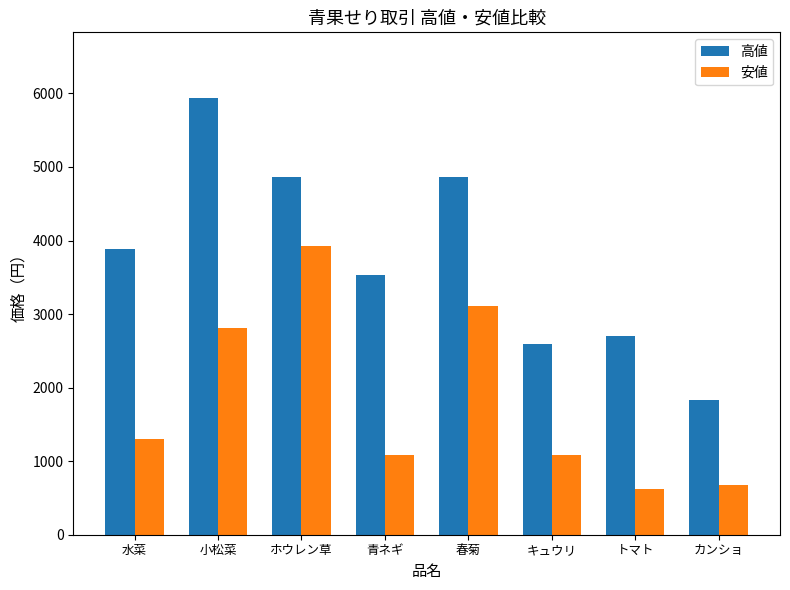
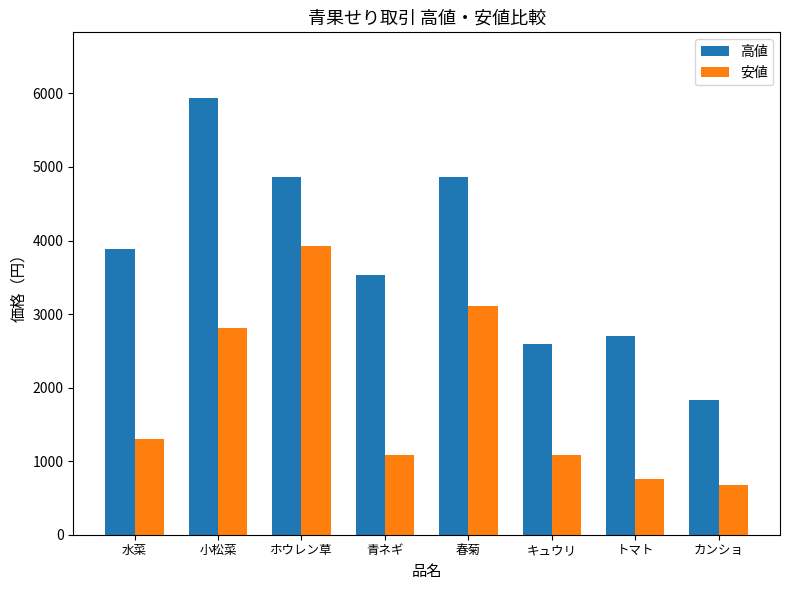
  {
    "高値": {
      "水菜": 3900,
      "小松菜": 5900,
      "ホウレン草": 4900,
      "青ネギ": 3500,
      "春菊": 4900,
      "キュウリ": 2600,
      "トマト": 2700,
      "カンショ": 1800
    },
    "安値": {
      "水菜": 1300,
      "小松菜": 2800,
      "ホウレン草": 3900,
      "青ネギ": 1100,
      "春菊": 3100,
      "キュウリ": 1100,
-     "トマト": 600,
+     "トマト": 800,
      "カンショ": 700
    }
  }
